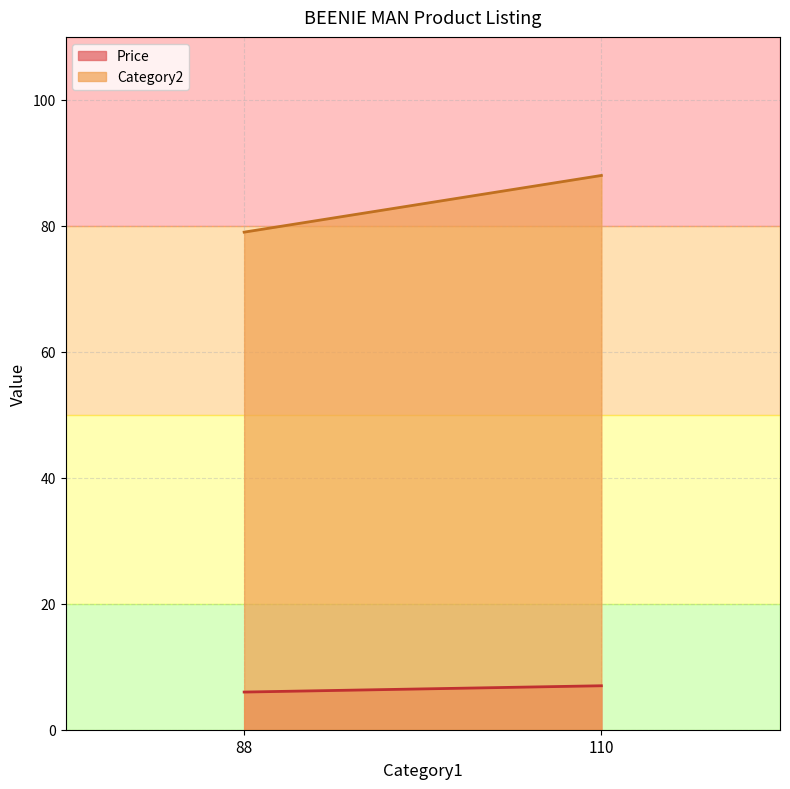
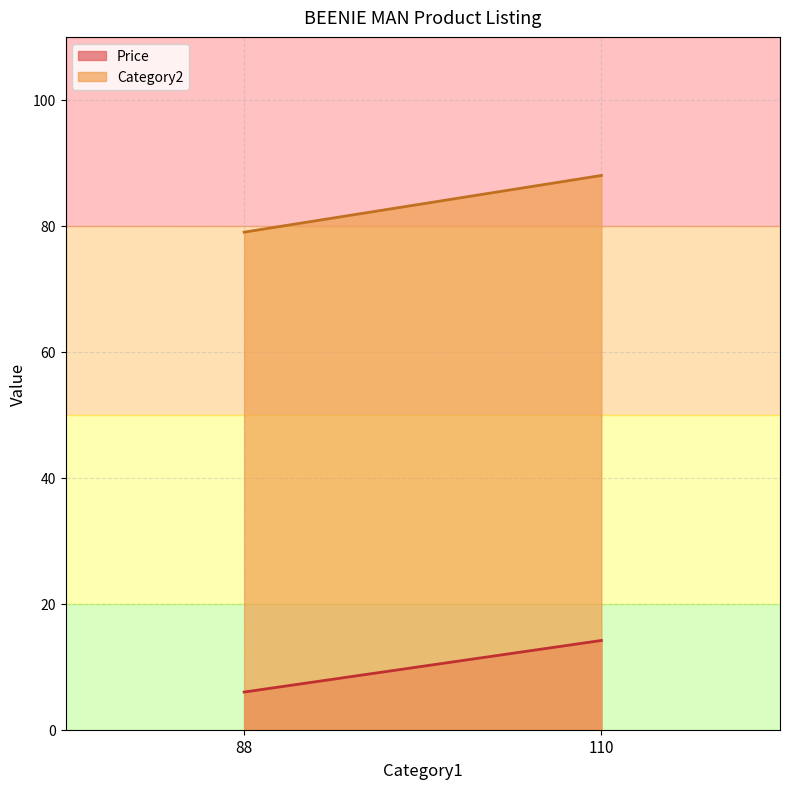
  {
    "Price": {
      "88": 6,
-     "110": 7
+     "110": 14
    },
    "Category2": {
      "88": 79,
      "110": 88
    }
  }
